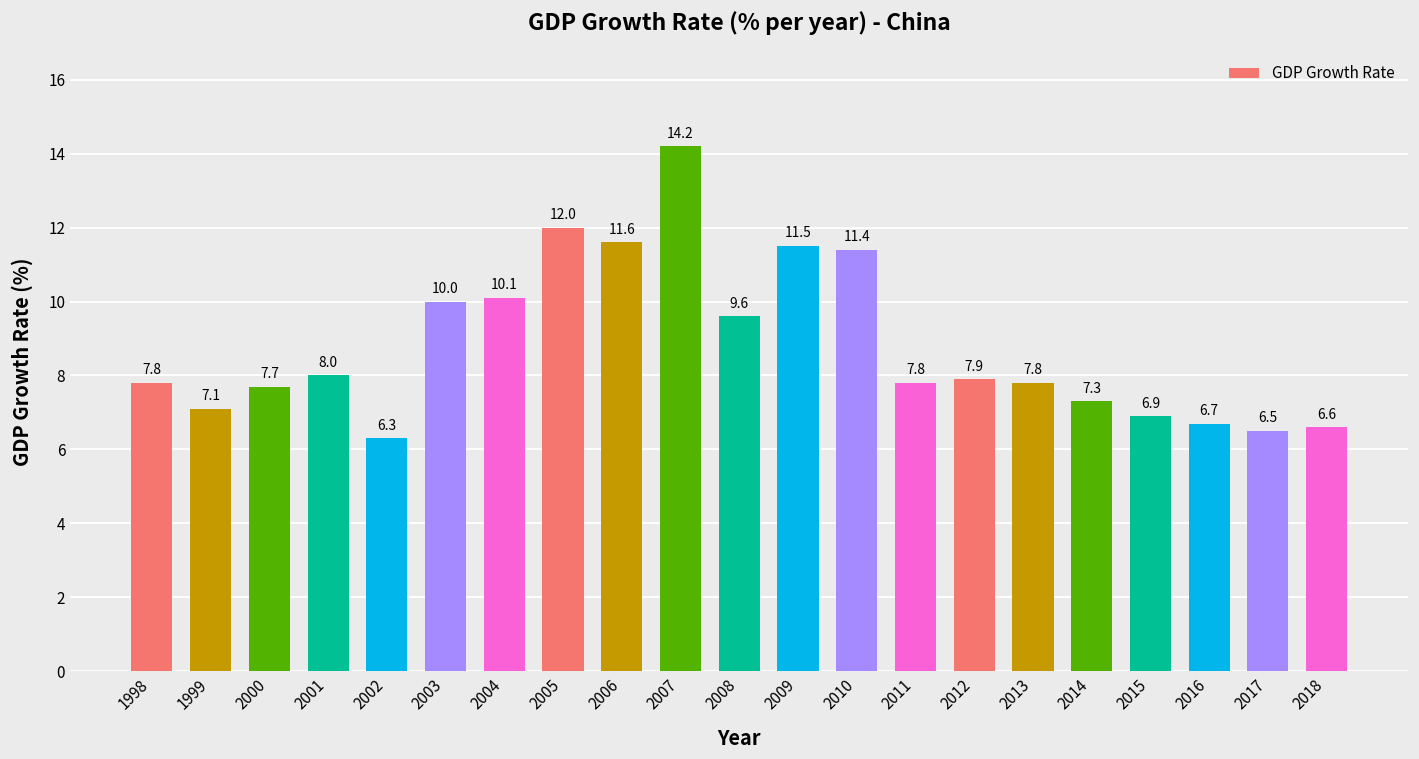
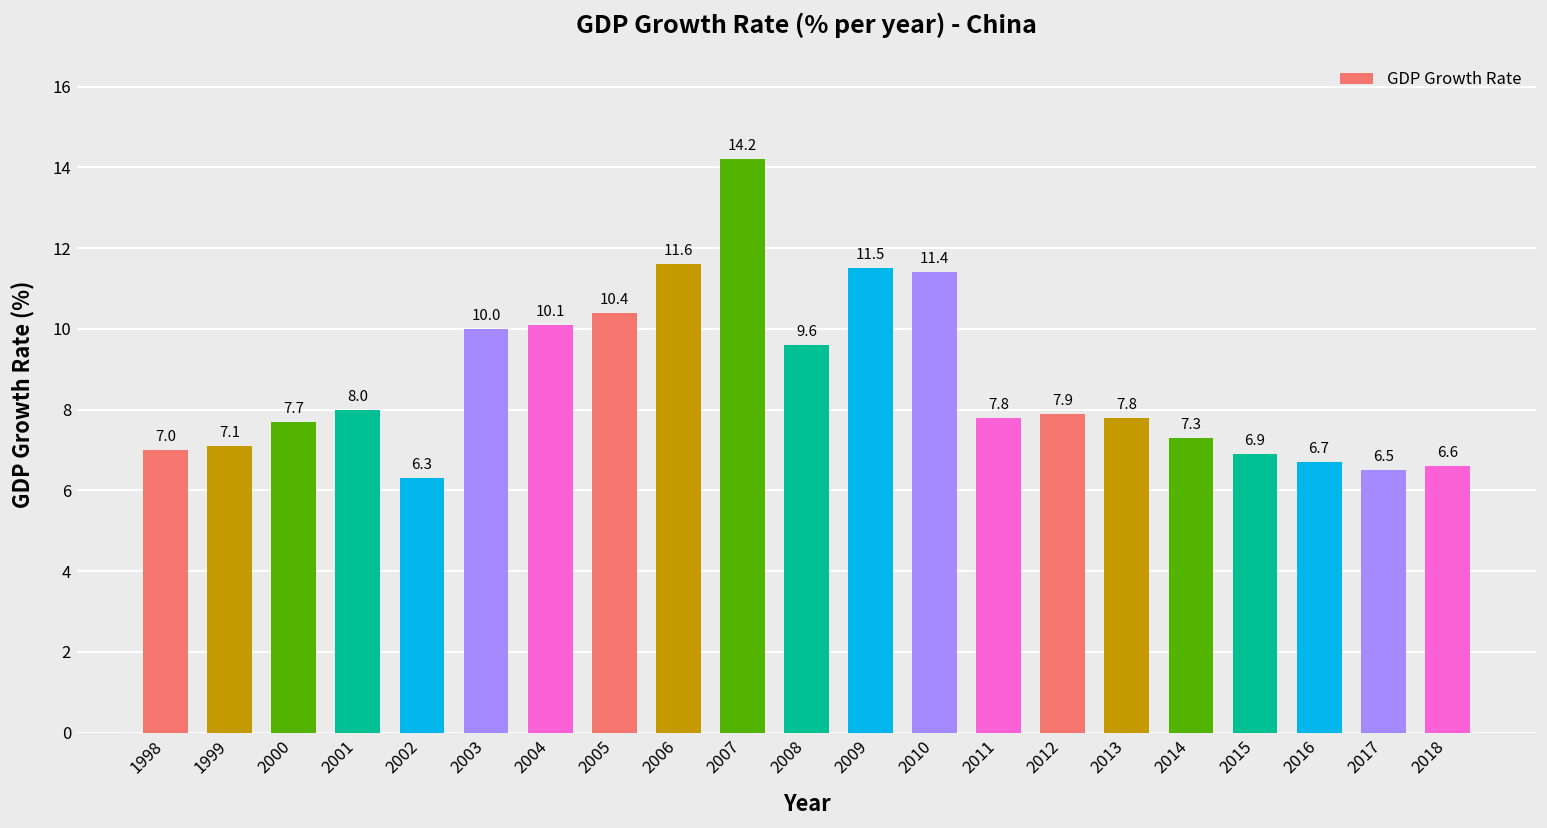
  {
-   "1998": 7.8,
+   "1998": 7.0,
    "1999": 7.1,
    "2000": 7.7,
    "2001": 8.0,
    "2002": 6.3,
    "2003": 10.0,
    "2004": 10.1,
-   "2005": 12.0,
+   "2005": 10.4,
    "2006": 11.6,
    "2007": 14.2,
    "2008": 9.6,
    "2009": 11.5,
    "2010": 11.4,
    "2011": 7.8,
    "2012": 7.9,
    "2013": 7.8,
    "2014": 7.3,
    "2015": 6.9,
    "2016": 6.7,
    "2017": 6.5,
    "2018": 6.6
  }
